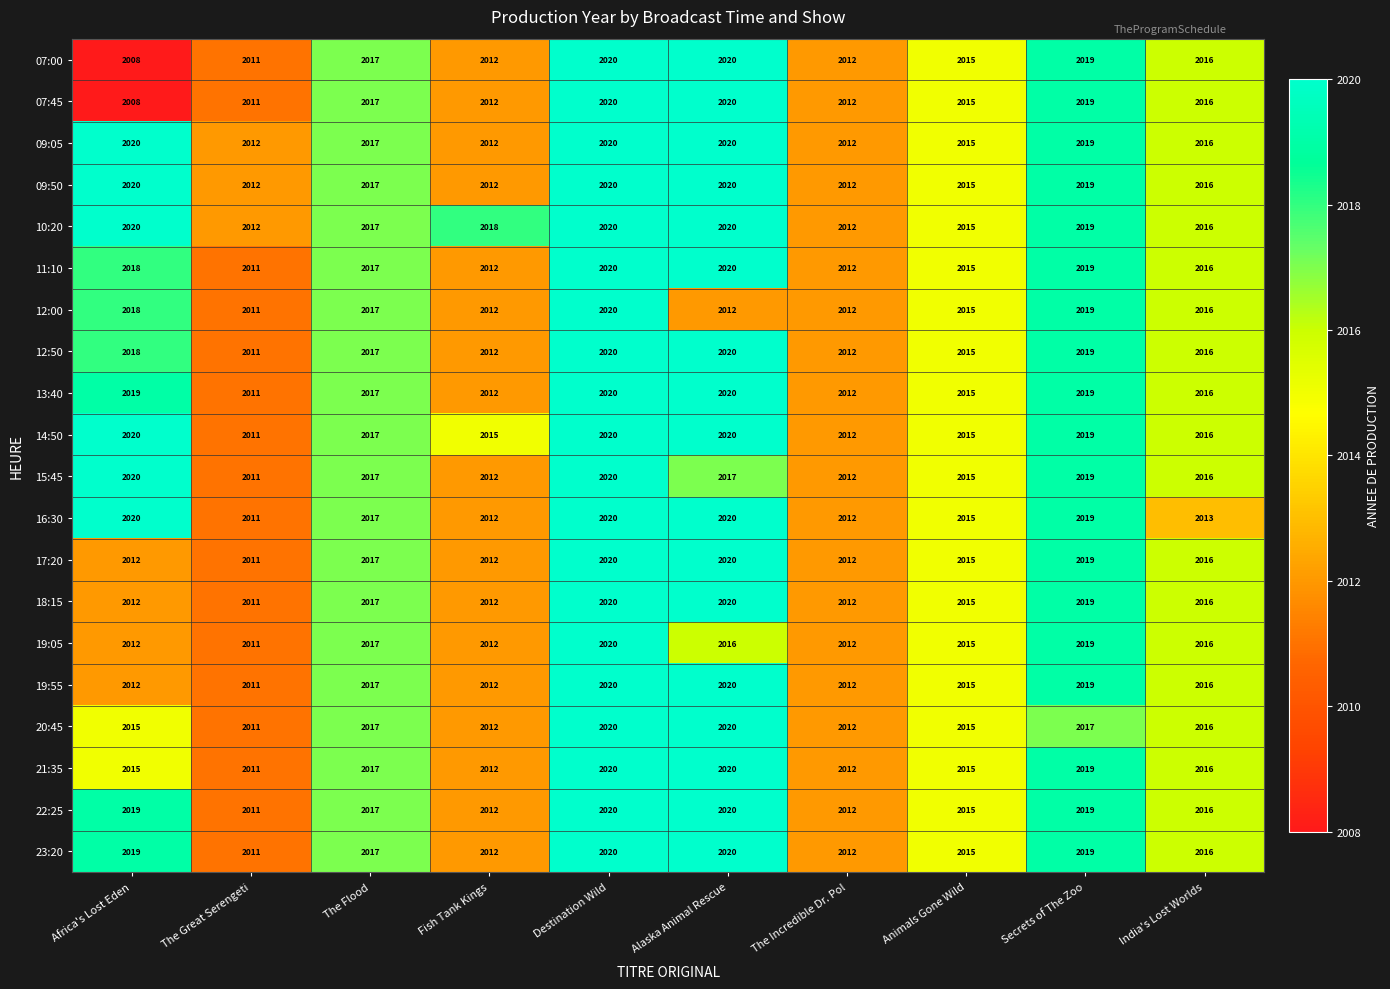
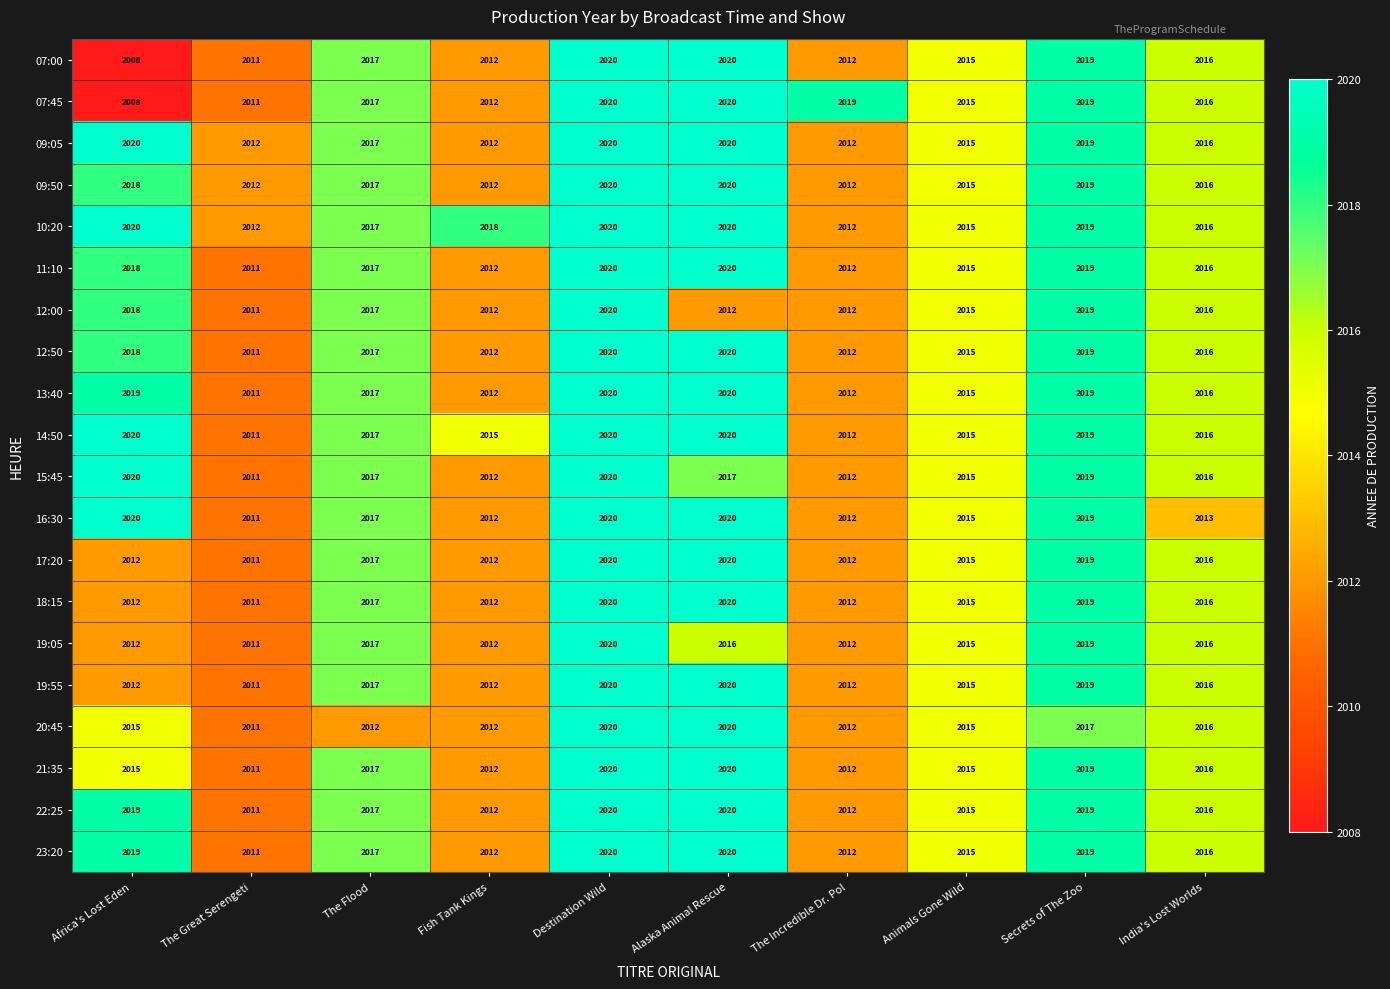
  {
    "07:00": {
      "Africa's Lost Eden": 2008,
      "The Great Serengeti": 2011,
      "The Flood": 2017,
      "Fish Tank Kings": 2012,
      "Destination Wild": 2020,
      "Alaska Animal Rescue": 2020,
      "The Incredible Dr. Pol": 2012,
      "Animals Gone Wild": 2015,
      "Secrets of The Zoo": 2019,
      "India's Lost Worlds": 2016
    },
    "07:45": {
      "Africa's Lost Eden": 2008,
      "The Great Serengeti": 2011,
      "The Flood": 2017,
      "Fish Tank Kings": 2012,
      "Destination Wild": 2020,
      "Alaska Animal Rescue": 2020,
-     "The Incredible Dr. Pol": 2012,
+     "The Incredible Dr. Pol": 2019,
      "Animals Gone Wild": 2015,
      "Secrets of The Zoo": 2019,
      "India's Lost Worlds": 2016
    },
    "09:05": {
      "Africa's Lost Eden": 2020,
      "The Great Serengeti": 2012,
      "The Flood": 2017,
      "Fish Tank Kings": 2012,
      "Destination Wild": 2020,
      "Alaska Animal Rescue": 2020,
      "The Incredible Dr. Pol": 2012,
      "Animals Gone Wild": 2015,
      "Secrets of The Zoo": 2019,
      "India's Lost Worlds": 2016
    },
    "09:50": {
-     "Africa's Lost Eden": 2020,
+     "Africa's Lost Eden": 2018,
      "The Great Serengeti": 2012,
      "The Flood": 2017,
      "Fish Tank Kings": 2012,
      "Destination Wild": 2020,
      "Alaska Animal Rescue": 2020,
      "The Incredible Dr. Pol": 2012,
      "Animals Gone Wild": 2015,
      "Secrets of The Zoo": 2019,
      "India's Lost Worlds": 2016
    },
    "10:20": {
      "Africa's Lost Eden": 2020,
      "The Great Serengeti": 2012,
      "The Flood": 2017,
      "Fish Tank Kings": 2018,
      "Destination Wild": 2020,
      "Alaska Animal Rescue": 2020,
      "The Incredible Dr. Pol": 2012,
      "Animals Gone Wild": 2015,
      "Secrets of The Zoo": 2019,
      "India's Lost Worlds": 2016
    },
    "11:10": {
      "Africa's Lost Eden": 2018,
      "The Great Serengeti": 2011,
      "The Flood": 2017,
      "Fish Tank Kings": 2012,
      "Destination Wild": 2020,
      "Alaska Animal Rescue": 2020,
      "The Incredible Dr. Pol": 2012,
      "Animals Gone Wild": 2015,
      "Secrets of The Zoo": 2019,
      "India's Lost Worlds": 2016
    },
    "12:00": {
      "Africa's Lost Eden": 2018,
      "The Great Serengeti": 2011,
      "The Flood": 2017,
      "Fish Tank Kings": 2012,
      "Destination Wild": 2020,
      "Alaska Animal Rescue": 2012,
      "The Incredible Dr. Pol": 2012,
      "Animals Gone Wild": 2015,
      "Secrets of The Zoo": 2019,
      "India's Lost Worlds": 2016
    },
    "12:50": {
      "Africa's Lost Eden": 2018,
      "The Great Serengeti": 2011,
      "The Flood": 2017,
      "Fish Tank Kings": 2012,
      "Destination Wild": 2020,
      "Alaska Animal Rescue": 2020,
      "The Incredible Dr. Pol": 2012,
      "Animals Gone Wild": 2015,
      "Secrets of The Zoo": 2019,
      "India's Lost Worlds": 2016
    },
    "13:40": {
      "Africa's Lost Eden": 2019,
      "The Great Serengeti": 2011,
      "The Flood": 2017,
      "Fish Tank Kings": 2012,
      "Destination Wild": 2020,
      "Alaska Animal Rescue": 2020,
      "The Incredible Dr. Pol": 2012,
      "Animals Gone Wild": 2015,
      "Secrets of The Zoo": 2019,
      "India's Lost Worlds": 2016
    },
    "14:50": {
      "Africa's Lost Eden": 2020,
      "The Great Serengeti": 2011,
      "The Flood": 2017,
      "Fish Tank Kings": 2015,
      "Destination Wild": 2020,
      "Alaska Animal Rescue": 2020,
      "The Incredible Dr. Pol": 2012,
      "Animals Gone Wild": 2015,
      "Secrets of The Zoo": 2019,
      "India's Lost Worlds": 2016
    },
    "15:45": {
      "Africa's Lost Eden": 2020,
      "The Great Serengeti": 2011,
      "The Flood": 2017,
      "Fish Tank Kings": 2012,
      "Destination Wild": 2020,
      "Alaska Animal Rescue": 2017,
      "The Incredible Dr. Pol": 2012,
      "Animals Gone Wild": 2015,
      "Secrets of The Zoo": 2019,
      "India's Lost Worlds": 2016
    },
    "16:30": {
      "Africa's Lost Eden": 2020,
      "The Great Serengeti": 2011,
      "The Flood": 2017,
      "Fish Tank Kings": 2012,
      "Destination Wild": 2020,
      "Alaska Animal Rescue": 2020,
      "The Incredible Dr. Pol": 2012,
      "Animals Gone Wild": 2015,
      "Secrets of The Zoo": 2019,
      "India's Lost Worlds": 2013
    },
    "17:20": {
      "Africa's Lost Eden": 2012,
      "The Great Serengeti": 2011,
      "The Flood": 2017,
      "Fish Tank Kings": 2012,
      "Destination Wild": 2020,
      "Alaska Animal Rescue": 2020,
      "The Incredible Dr. Pol": 2012,
      "Animals Gone Wild": 2015,
      "Secrets of The Zoo": 2019,
      "India's Lost Worlds": 2016
    },
    "18:15": {
      "Africa's Lost Eden": 2012,
      "The Great Serengeti": 2011,
      "The Flood": 2017,
      "Fish Tank Kings": 2012,
      "Destination Wild": 2020,
      "Alaska Animal Rescue": 2020,
      "The Incredible Dr. Pol": 2012,
      "Animals Gone Wild": 2015,
      "Secrets of The Zoo": 2019,
      "India's Lost Worlds": 2016
    },
    "19:05": {
      "Africa's Lost Eden": 2012,
      "The Great Serengeti": 2011,
      "The Flood": 2017,
      "Fish Tank Kings": 2012,
      "Destination Wild": 2020,
      "Alaska Animal Rescue": 2016,
      "The Incredible Dr. Pol": 2012,
      "Animals Gone Wild": 2015,
      "Secrets of The Zoo": 2019,
      "India's Lost Worlds": 2016
    },
    "19:55": {
      "Africa's Lost Eden": 2012,
      "The Great Serengeti": 2011,
      "The Flood": 2017,
      "Fish Tank Kings": 2012,
      "Destination Wild": 2020,
      "Alaska Animal Rescue": 2020,
      "The Incredible Dr. Pol": 2012,
      "Animals Gone Wild": 2015,
      "Secrets of The Zoo": 2019,
      "India's Lost Worlds": 2016
    },
    "20:45": {
      "Africa's Lost Eden": 2015,
      "The Great Serengeti": 2011,
-     "The Flood": 2017,
+     "The Flood": 2012,
      "Fish Tank Kings": 2012,
      "Destination Wild": 2020,
      "Alaska Animal Rescue": 2020,
      "The Incredible Dr. Pol": 2012,
      "Animals Gone Wild": 2015,
      "Secrets of The Zoo": 2017,
      "India's Lost Worlds": 2016
    },
    "21:35": {
      "Africa's Lost Eden": 2015,
      "The Great Serengeti": 2011,
      "The Flood": 2017,
      "Fish Tank Kings": 2012,
      "Destination Wild": 2020,
      "Alaska Animal Rescue": 2020,
      "The Incredible Dr. Pol": 2012,
      "Animals Gone Wild": 2015,
      "Secrets of The Zoo": 2019,
      "India's Lost Worlds": 2016
    },
    "22:25": {
      "Africa's Lost Eden": 2019,
      "The Great Serengeti": 2011,
      "The Flood": 2017,
      "Fish Tank Kings": 2012,
      "Destination Wild": 2020,
      "Alaska Animal Rescue": 2020,
      "The Incredible Dr. Pol": 2012,
      "Animals Gone Wild": 2015,
      "Secrets of The Zoo": 2019,
      "India's Lost Worlds": 2016
    },
    "23:20": {
      "Africa's Lost Eden": 2019,
      "The Great Serengeti": 2011,
      "The Flood": 2017,
      "Fish Tank Kings": 2012,
      "Destination Wild": 2020,
      "Alaska Animal Rescue": 2020,
      "The Incredible Dr. Pol": 2012,
      "Animals Gone Wild": 2015,
      "Secrets of The Zoo": 2019,
      "India's Lost Worlds": 2016
    }
  }
